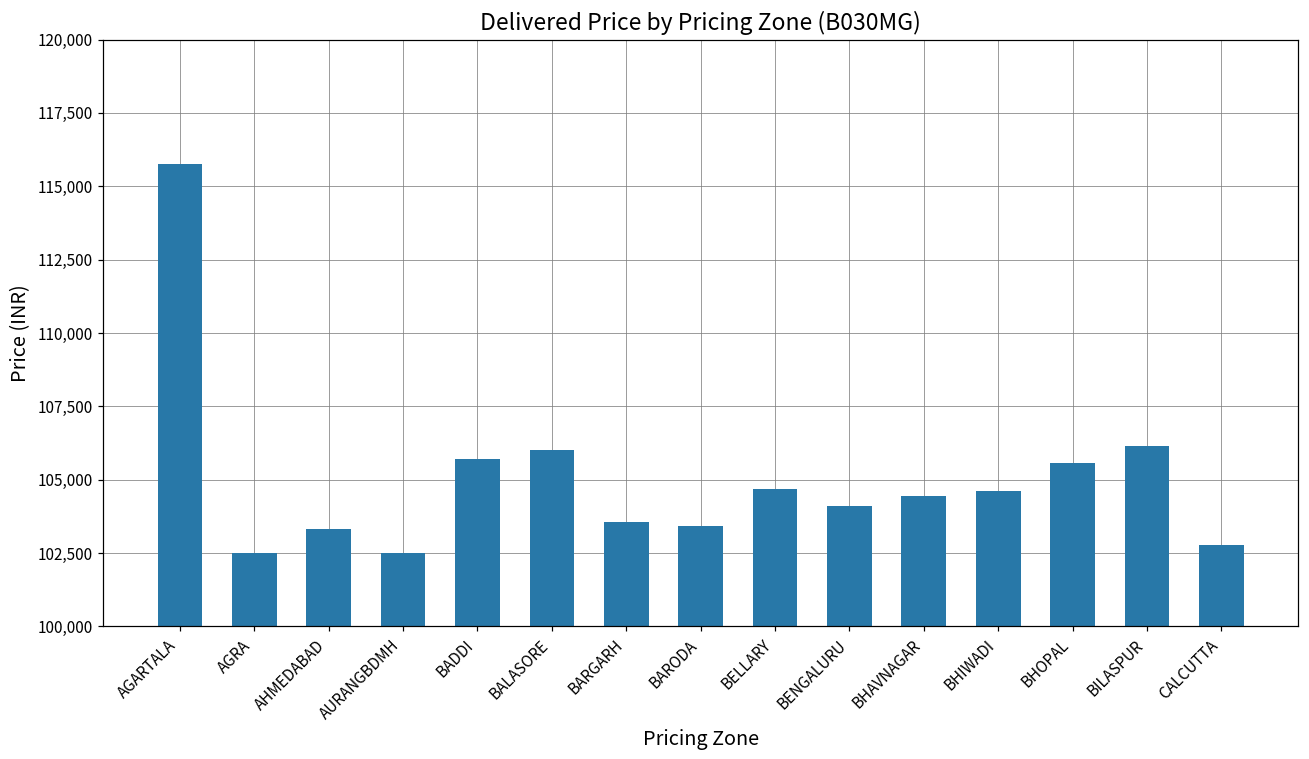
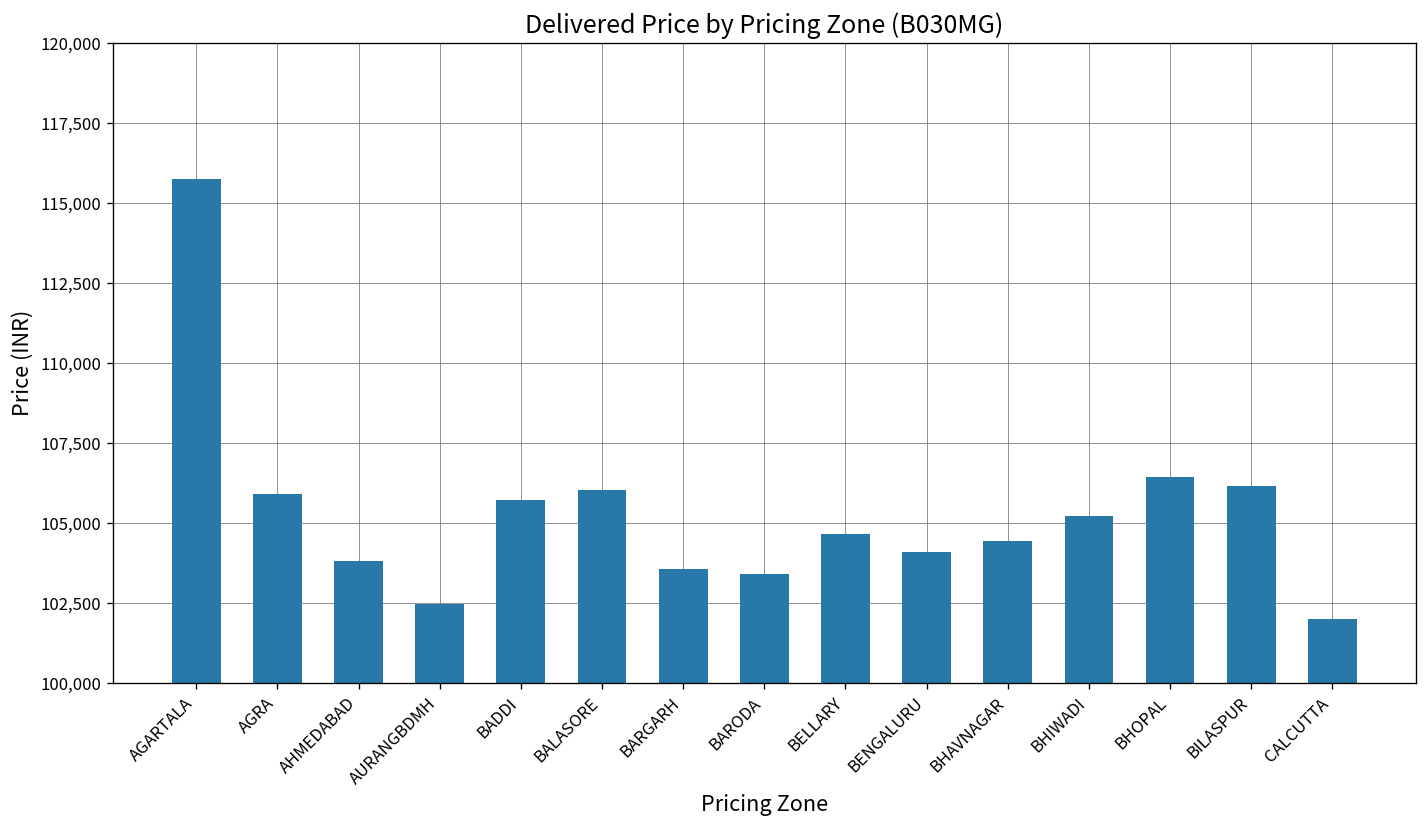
  {
    "AGARTALA": "115,800",
-   "AGRA": "102,500",
-   "AHMEDABAD": "103,300",
+   "AGRA": "105,900",
+   "AHMEDABAD": "103,800",
    "AURANGBDMH": "102,500",
    "BADDI": "105,700",
    "BALASORE": "106,000",
    "BARGARH": "103,600",
    "BARODA": "103,400",
    "BELLARY": "104,700",
    "BENGALURU": "104,100",
    "BHAVNAGAR": "104,500",
-   "BHIWADI": "104,600",
-   "BHOPAL": "105,600",
+   "BHIWADI": "105,200",
+   "BHOPAL": "106,400",
    "BILASPUR": "106,200",
-   "CALCUTTA": "102,800"
+   "CALCUTTA": "102,000"
  }
